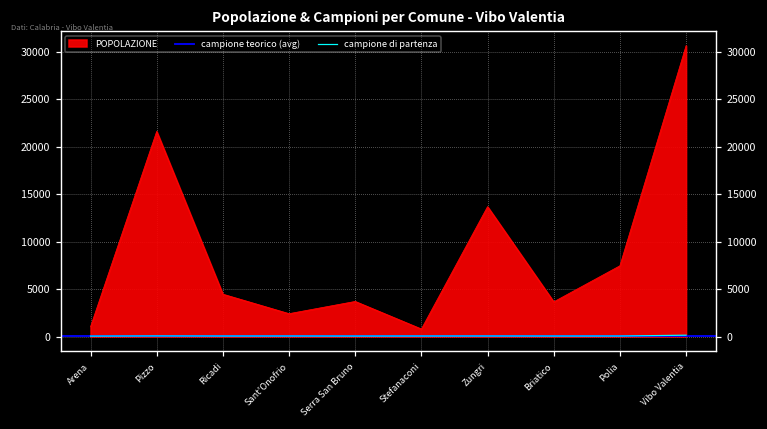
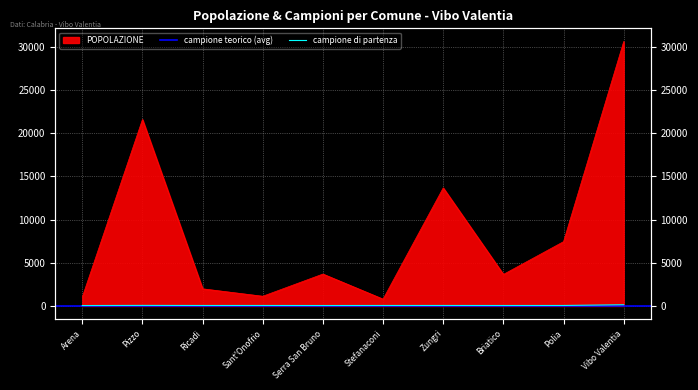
  {
    "POPOLAZIONE": {
      "Arena": 1000,
      "Pizzo": 22000,
-     "Ricadi": 4000,
-     "Sant'Onofrio": 2000,
+     "Ricadi": 2000,
+     "Sant'Onofrio": 1000,
      "Serra San Bruno": 4000,
      "Stefanaconi": 1000,
      "Zungri": 14000,
      "Briatico": 4000,
      "Polia": 7000,
      "Vibo Valentia": 31000
    },
    "campione di partenza": {
      "Arena": 0,
      "Pizzo": 0,
      "Ricadi": 0,
      "Sant'Onofrio": 0,
      "Serra San Bruno": 0,
      "Stefanaconi": 0,
      "Zungri": 0,
      "Briatico": 0,
      "Polia": 0,
      "Vibo Valentia": 0
    }
  }
